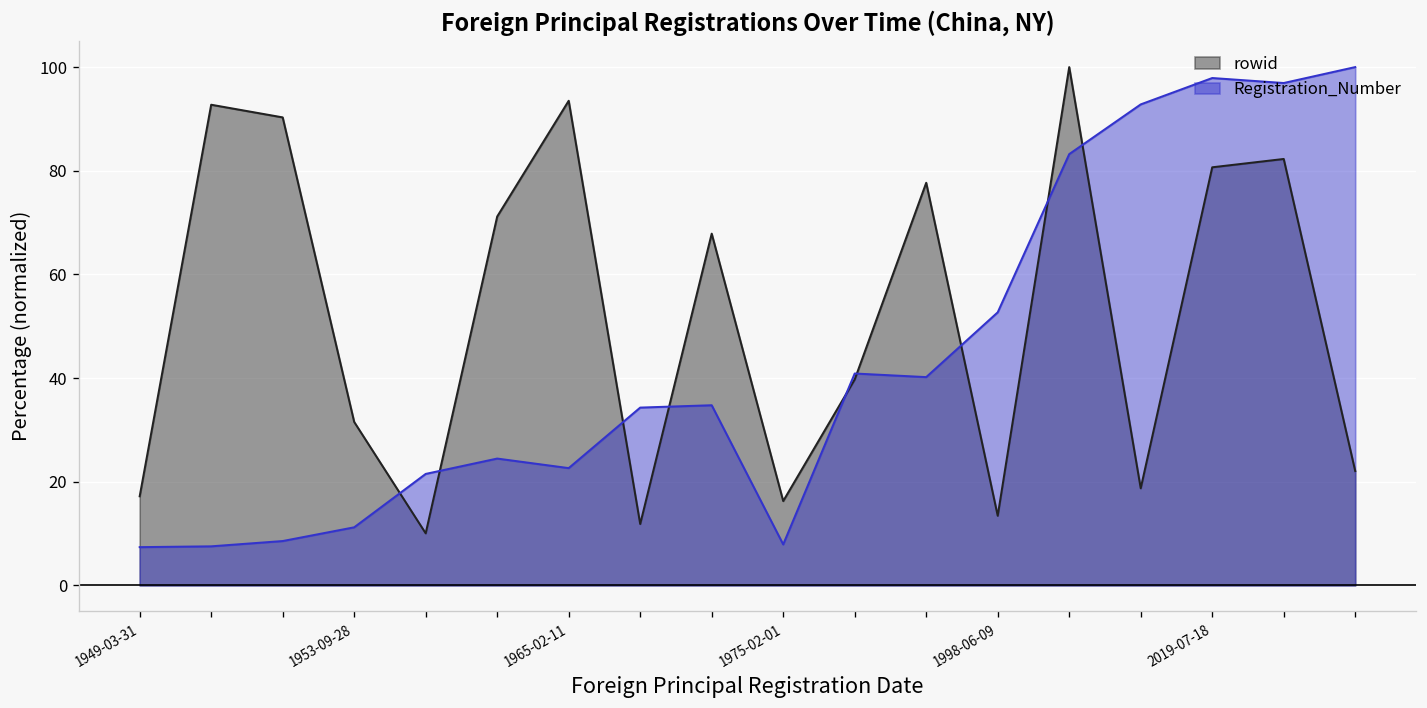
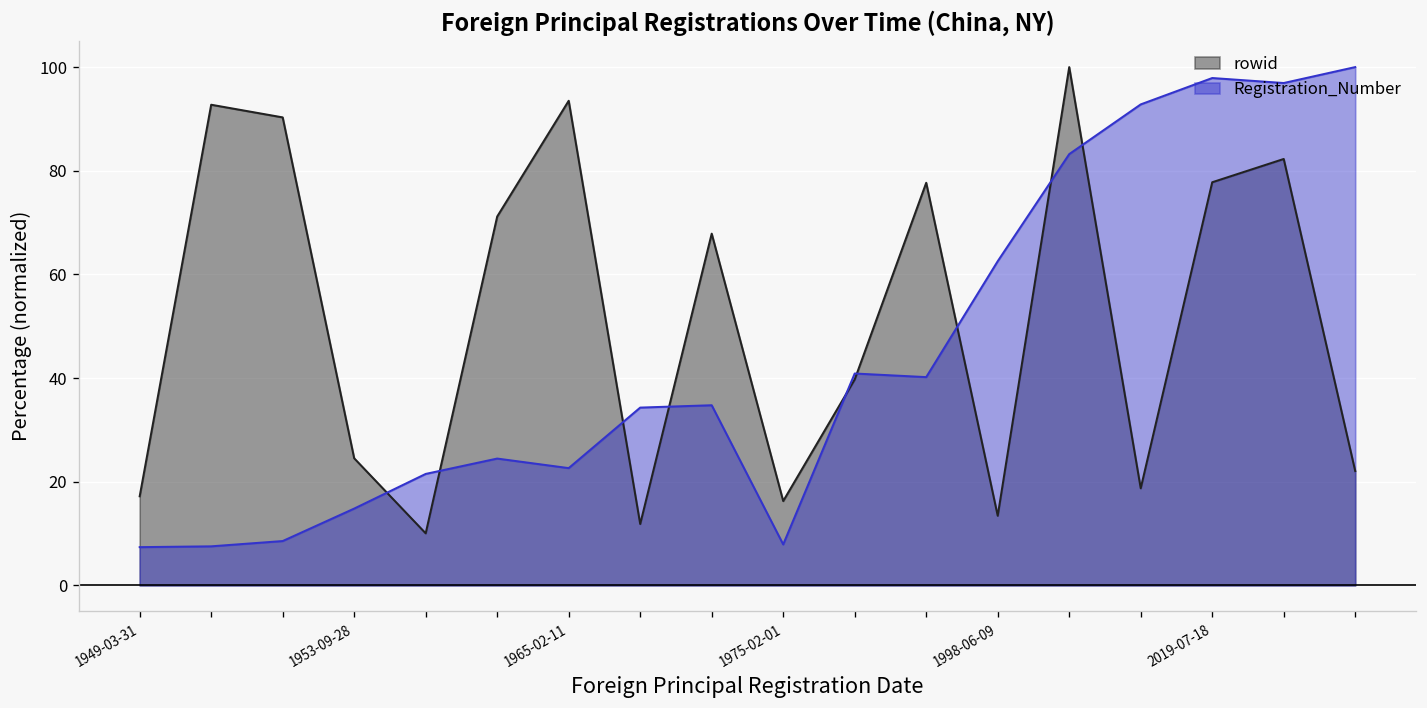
  {
    "rowid": {
      "1949-03-31": 17,
-     "1953-09-28": 32,
+     "1953-09-28": 25,
      "1965-02-11": 94,
      "1975-02-01": 16,
      "1998-06-09": 13,
-     "2019-07-18": 81
+     "2019-07-18": 78
    },
    "Registration_Number": {
      "1949-03-31": 7,
-     "1953-09-28": 11,
+     "1953-09-28": 15,
      "1965-02-11": 23,
      "1975-02-01": 8,
-     "1998-06-09": 53,
+     "1998-06-09": 63,
      "2019-07-18": 98
    }
  }
